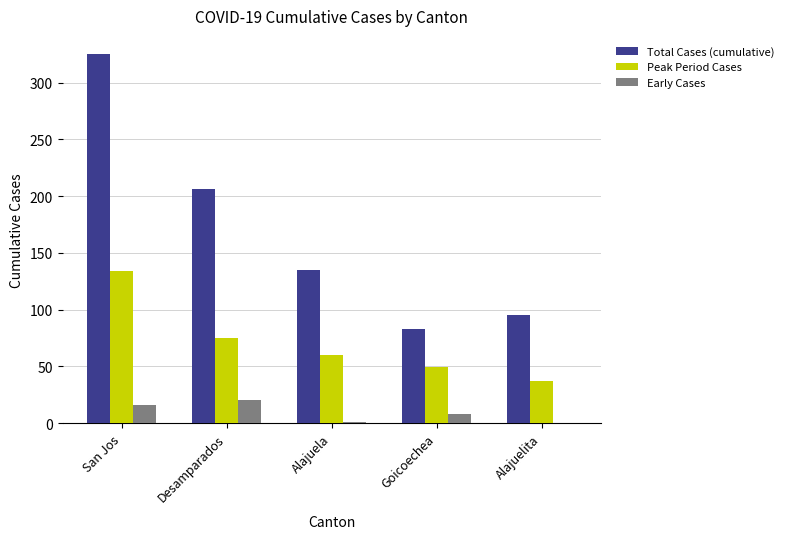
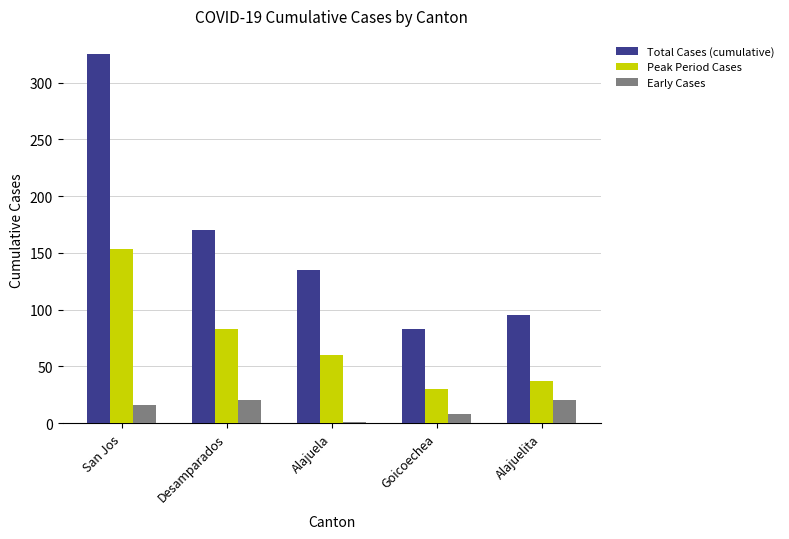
  {
    "Total Cases (cumulative)": {
      "San Jos": 325,
-     "Desamparados": 206,
+     "Desamparados": 170,
      "Alajuela": 135,
      "Goicoechea": 83,
      "Alajuelita": 95
    },
    "Peak Period Cases": {
-     "San Jos": 134,
-     "Desamparados": 75,
+     "San Jos": 153,
+     "Desamparados": 83,
      "Alajuela": 60,
-     "Goicoechea": 49,
+     "Goicoechea": 30,
      "Alajuelita": 37
    },
    "Early Cases": {
      "San Jos": 16,
      "Desamparados": 20,
      "Goicoechea": 8,
-     "Alajuelita": 0
+     "Alajuelita": 20
    }
  }
